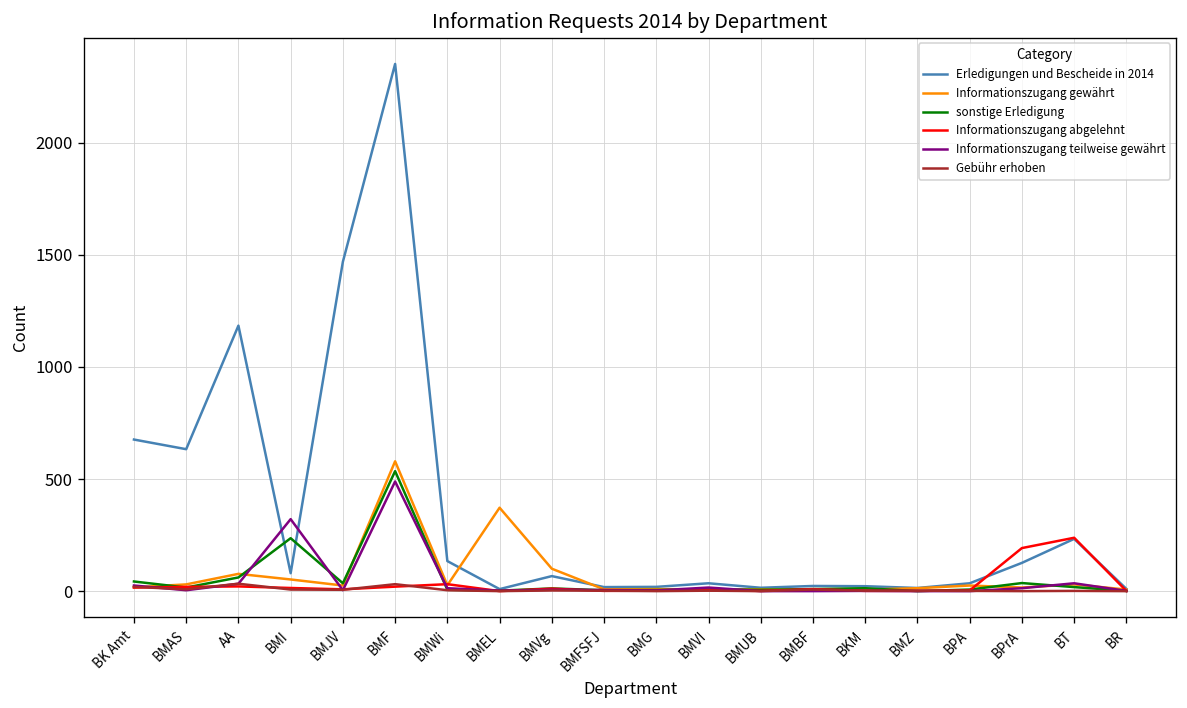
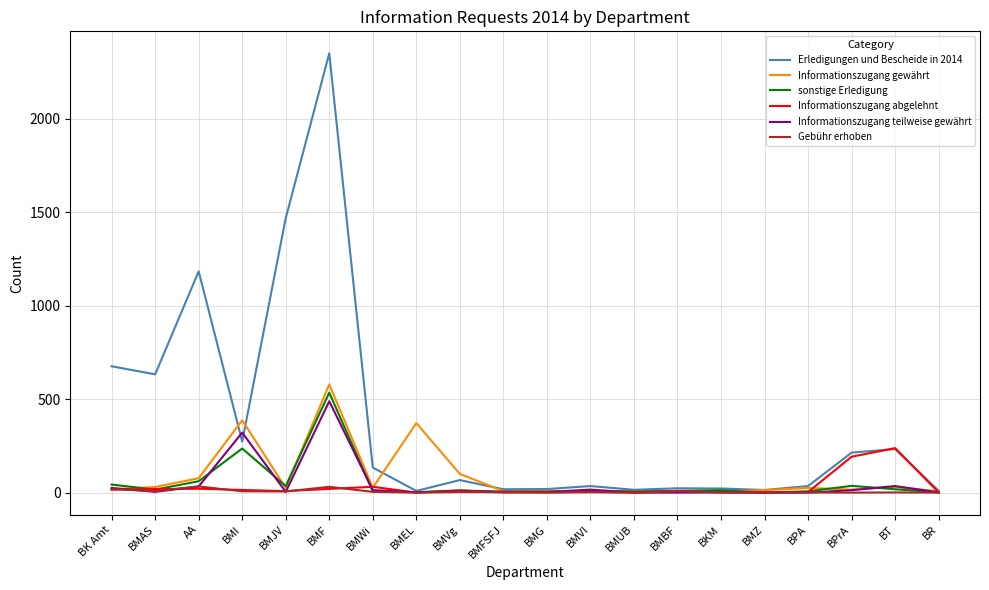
  {
    "Erledigungen und Bescheide in 2014": {
      "BK Amt": 680,
      "BMAS": 630,
      "AA": 1180,
-     "BMI": 80,
+     "BMI": 270,
      "BMJV": 1470,
      "BMF": 2350,
      "BMWi": 130,
      "BMVg": 70,
      "BMVI": 40,
      "BMBF": 20,
-     "BPrA": 130
+     "BPrA": 210
    },
    "Informationszugang gewährt": {
      "AA": 80,
-     "BMI": 50,
+     "BMI": 390,
      "BMF": 580,
      "BMEL": 370,
      "BMVg": 100
    },
    "sonstige Erledigung": {
      "BK Amt": 40,
      "AA": 60,
      "BMI": 240,
      "BMF": 540,
      "BPrA": 40
    },
    "Informationszugang abgelehnt": {
      "BPrA": 190
    },
    "Informationszugang teilweise gewährt": {
      "BMI": 320,
      "BMF": 490
    },
    "Gebühr erhoben": {
      "BT": 0
    }
  }
